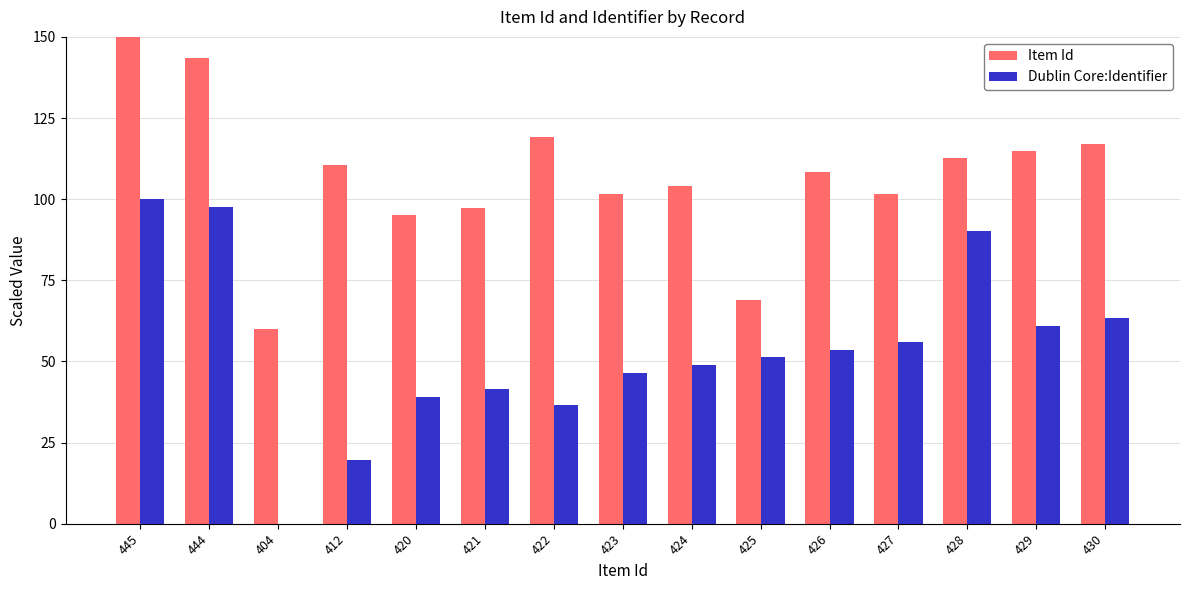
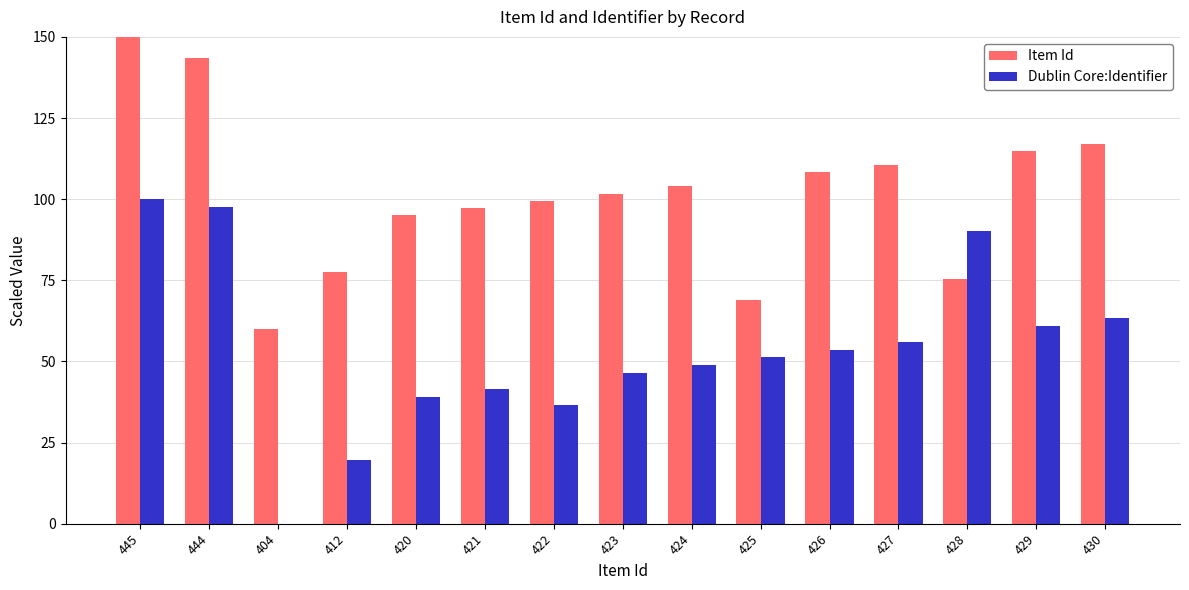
  {
    "Item Id": {
      "445": 150,
      "444": 143,
      "404": 60,
-     "412": 110,
+     "412": 78,
      "420": 95,
      "421": 97,
-     "422": 119,
+     "422": 100,
      "423": 102,
      "424": 104,
      "425": 69,
      "426": 108,
-     "427": 102,
-     "428": 113,
+     "427": 110,
+     "428": 75,
      "429": 115,
      "430": 117
    },
    "Dublin Core:Identifier": {
      "445": 100,
      "444": 98,
      "404": 0,
      "412": 20,
      "420": 39,
      "421": 41,
      "422": 37,
      "423": 46,
      "424": 49,
      "425": 51,
      "426": 54,
      "427": 56,
      "428": 90,
      "429": 61,
      "430": 63
    }
  }
